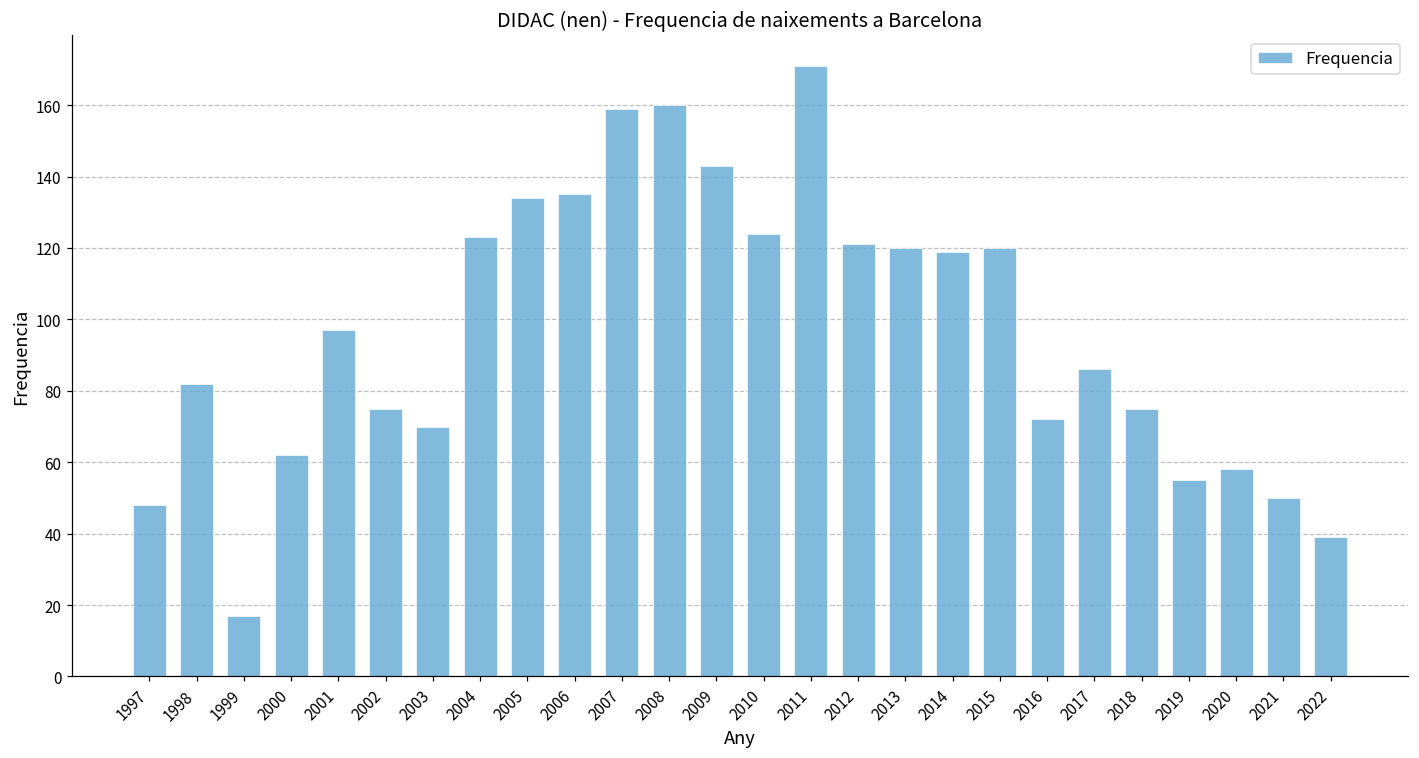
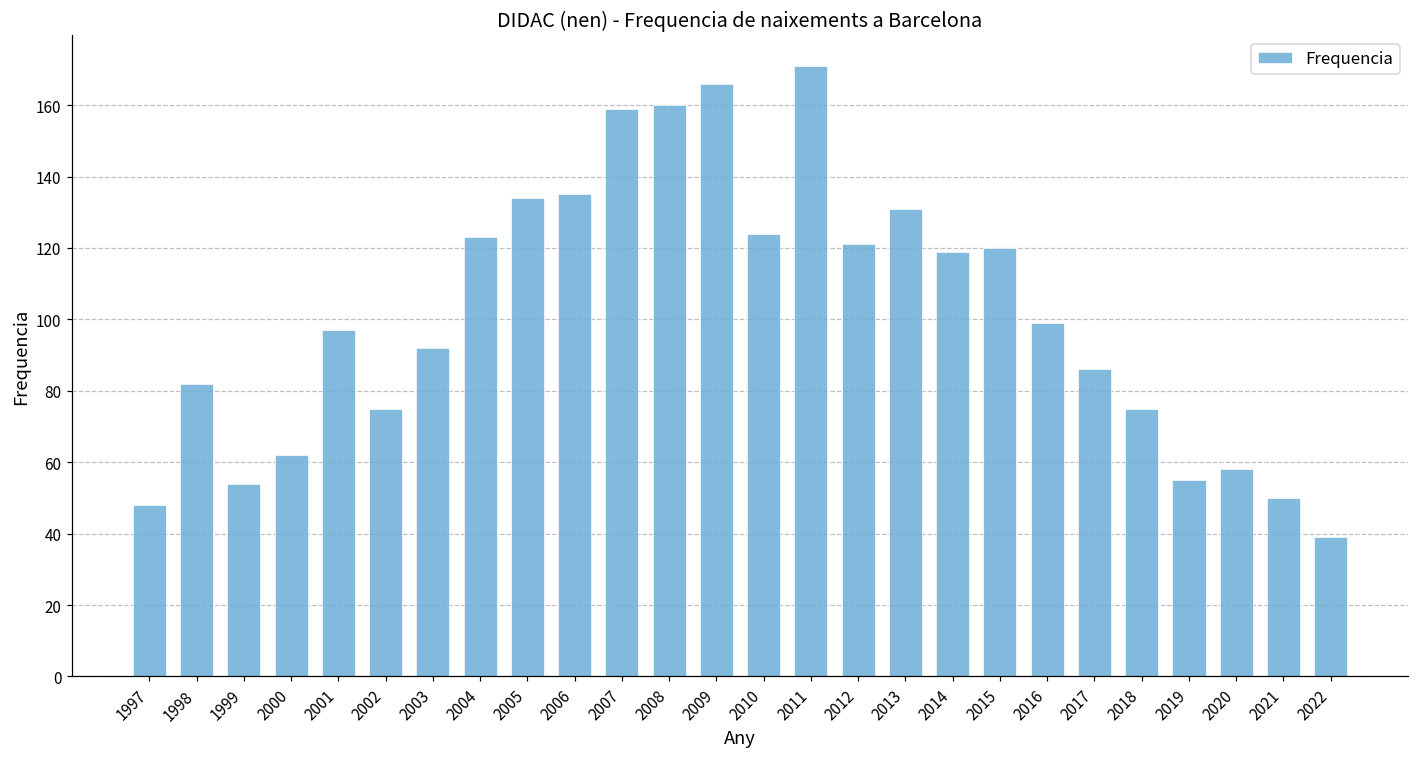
  {
    "1997": 48,
    "1998": 82,
-   "1999": 17,
+   "1999": 54,
    "2000": 62,
    "2001": 97,
    "2002": 75,
-   "2003": 70,
+   "2003": 92,
    "2004": 123,
    "2005": 134,
    "2006": 135,
    "2007": 159,
    "2008": 160,
-   "2009": 143,
+   "2009": 166,
    "2010": 124,
    "2011": 171,
    "2012": 121,
-   "2013": 120,
+   "2013": 131,
    "2014": 119,
    "2015": 120,
-   "2016": 72,
+   "2016": 99,
    "2017": 86,
    "2018": 75,
    "2019": 55,
    "2020": 58,
    "2021": 50,
    "2022": 39
  }
